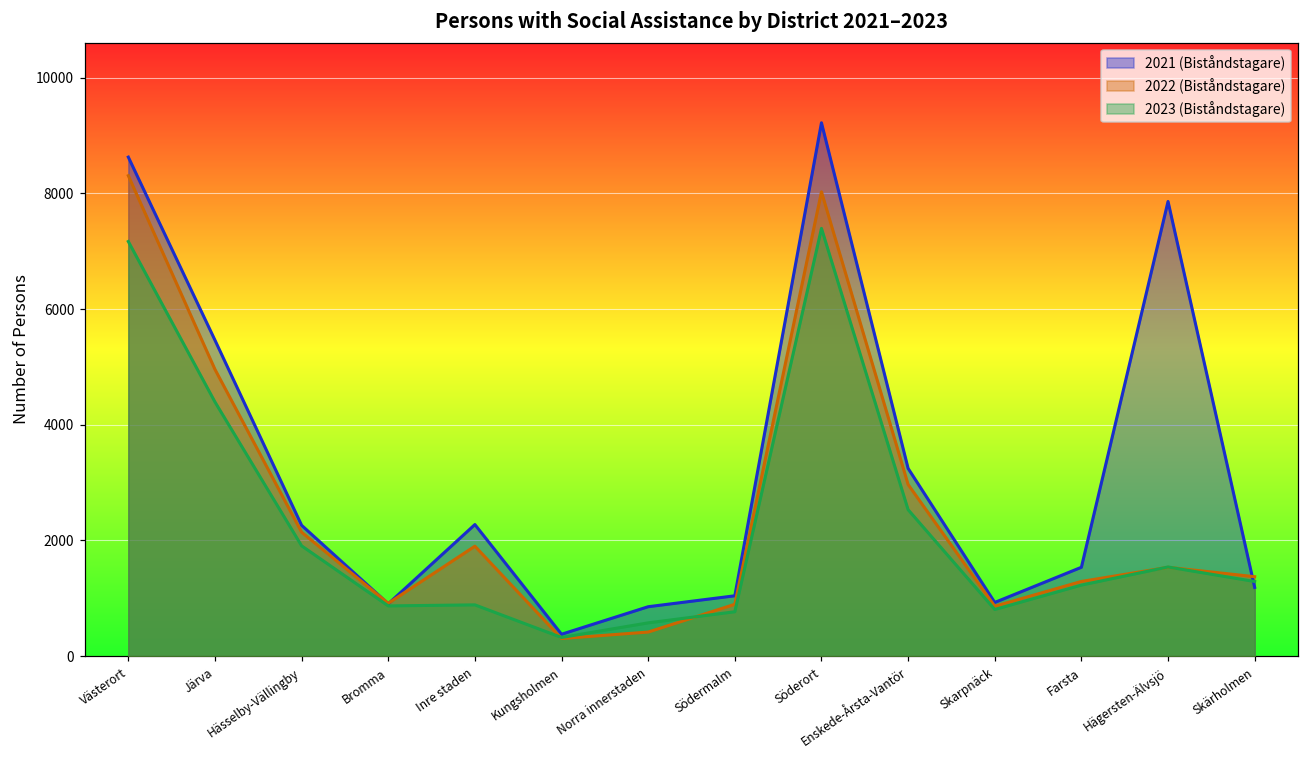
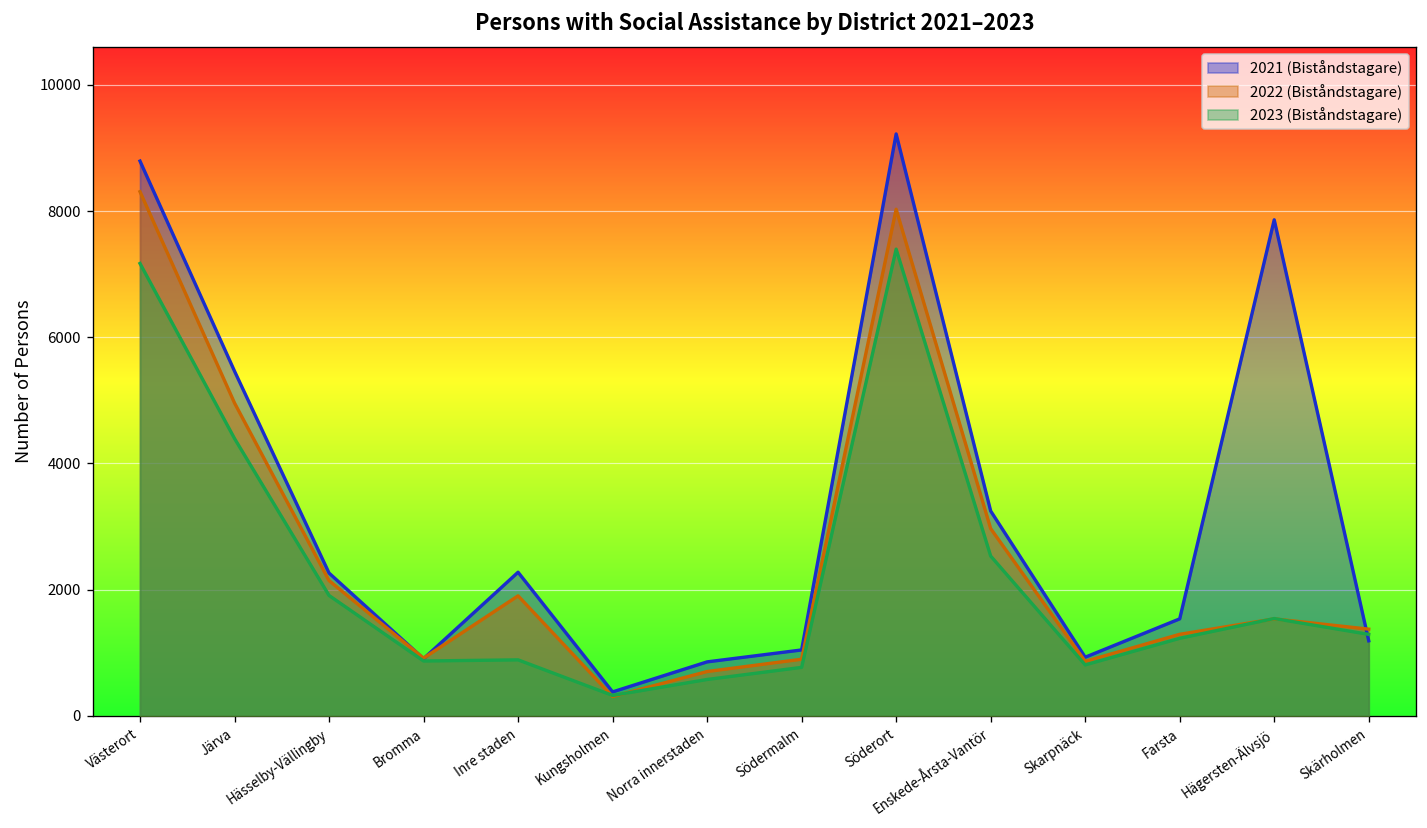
  {
    "2021 (Biståndstagare)": {
-     "Västerort": 8600,
+     "Västerort": 8800,
      "Järva": 5500,
      "Hässelby-Vällingby": 2300,
      "Inre staden": 2300,
      "Kungsholmen": 400,
      "Norra innerstaden": 900,
      "Södermalm": 1000,
      "Söderort": 9200,
      "Enskede-Årsta-Vantör": 3200,
      "Skarpnäck": 900,
      "Farsta": 1500,
      "Hägersten-Älvsjö": 7900,
      "Skärholmen": 1200
    },
    "2022 (Biståndstagare)": {
      "Västerort": 8300,
      "Järva": 5000,
      "Hässelby-Vällingby": 2100,
      "Inre staden": 1900,
-     "Norra innerstaden": 400,
+     "Norra innerstaden": 700,
      "Södermalm": 900,
      "Söderort": 8000,
      "Enskede-Årsta-Vantör": 3000,
      "Skarpnäck": 900,
      "Farsta": 1300,
      "Skärholmen": 1400
    },
    "2023 (Biståndstagare)": {
      "Västerort": 7200,
      "Järva": 4400,
      "Hässelby-Vällingby": 1900,
      "Inre staden": 900,
      "Norra innerstaden": 600,
      "Södermalm": 800,
      "Söderort": 7400,
      "Enskede-Årsta-Vantör": 2500,
      "Skarpnäck": 800,
      "Farsta": 1200,
      "Skärholmen": 1300
    }
  }
